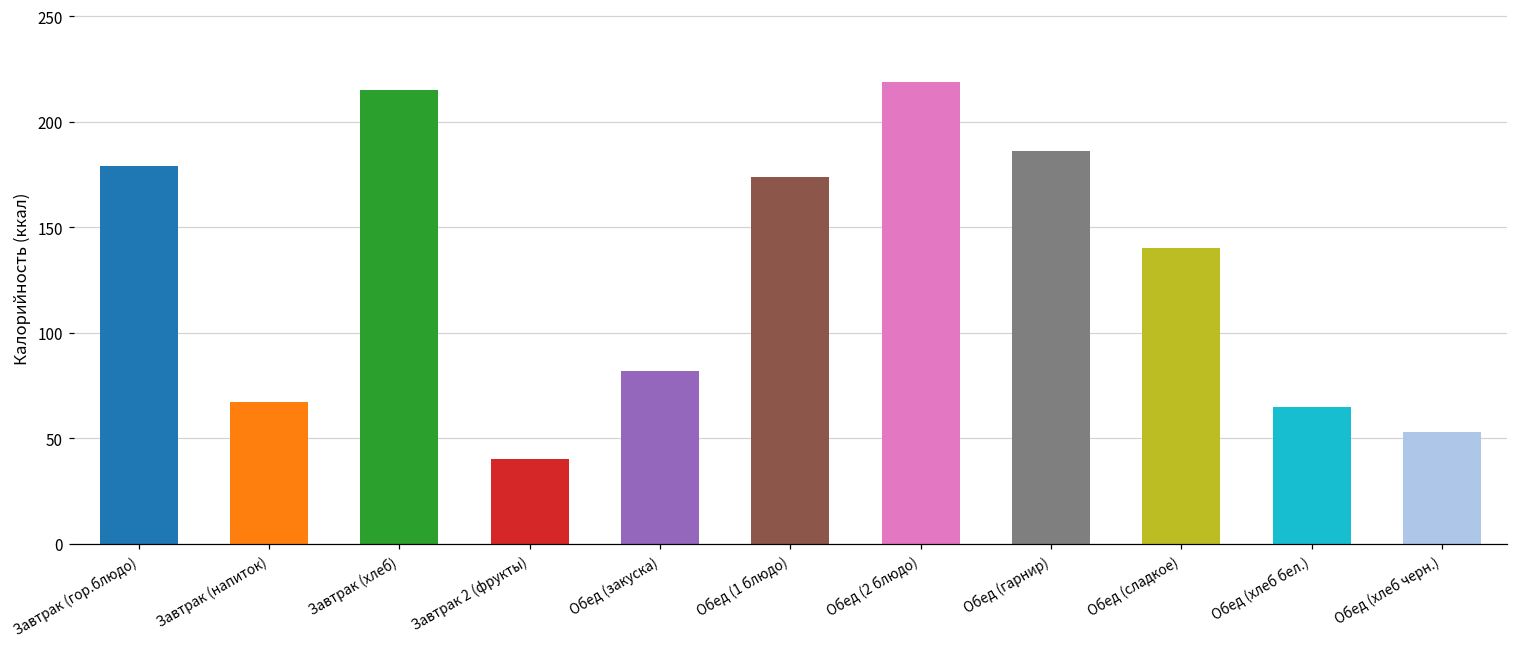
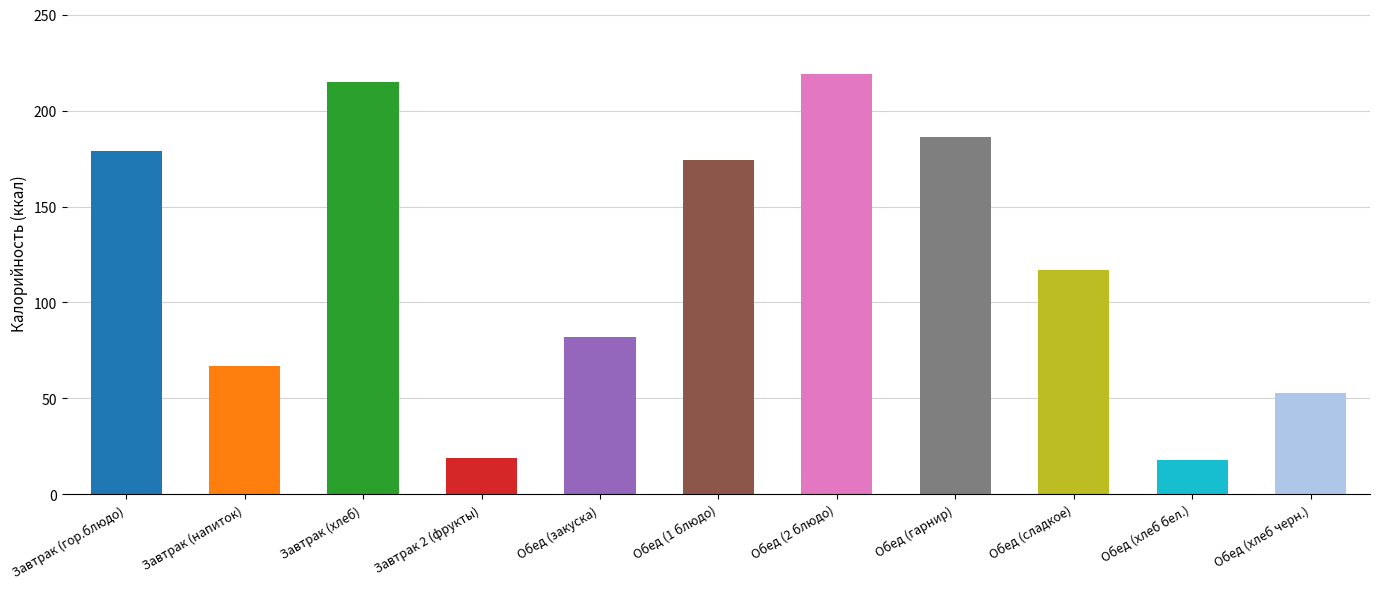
  {
    "Завтрак (гор.блюдо)": 179,
    "Завтрак (напиток)": 67,
    "Завтрак (хлеб)": 215,
-   "Завтрак 2 (фрукты)": 40,
+   "Завтрак 2 (фрукты)": 19,
    "Обед (закуска)": 82,
    "Обед (1 блюдо)": 174,
    "Обед (2 блюдо)": 219,
    "Обед (гарнир)": 186,
-   "Обед (сладкое)": 140,
-   "Обед (хлеб бел.)": 65,
+   "Обед (сладкое)": 117,
+   "Обед (хлеб бел.)": 18,
    "Обед (хлеб черн.)": 53
  }
